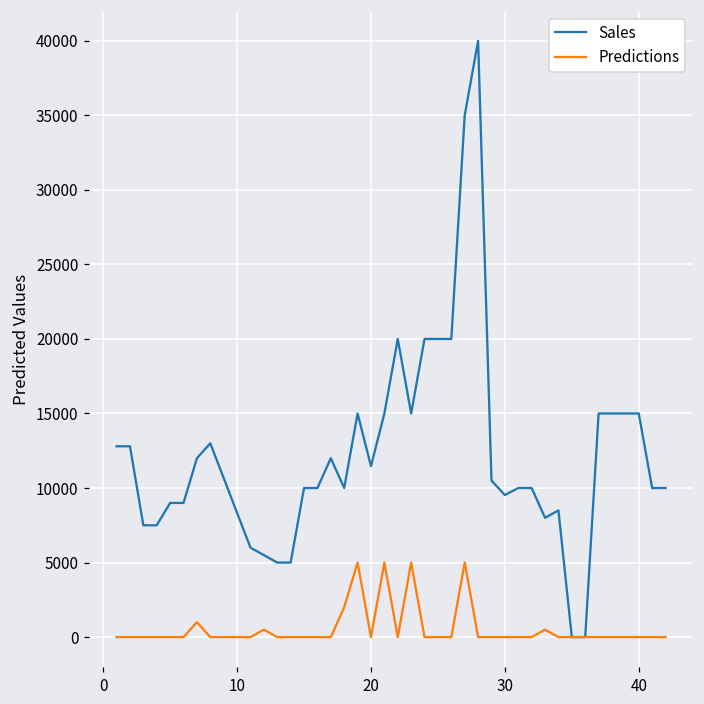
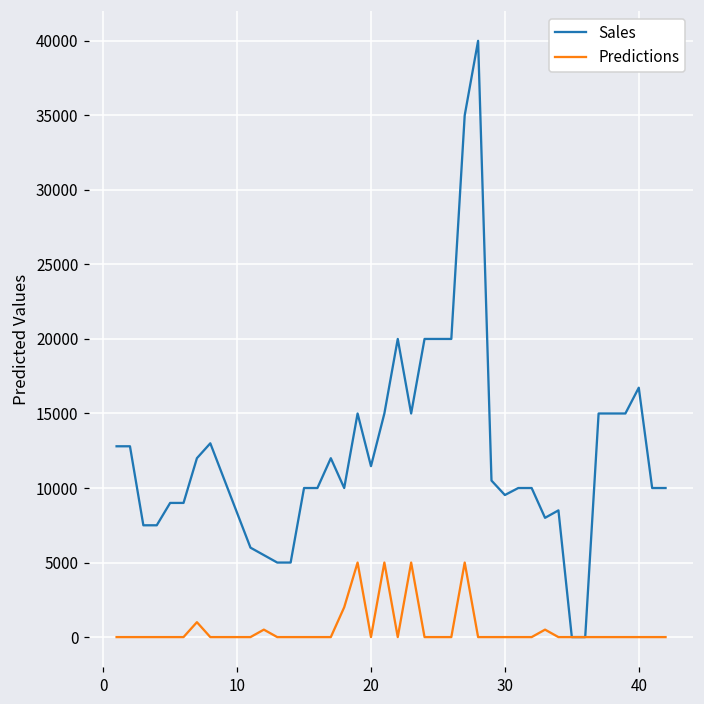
  {
    "Sales": {
      "20": 11500,
      "30": 9500,
-     "40": 15000
+     "40": 16700
    },
    "Predictions": {
      "20": 0,
      "30": 0,
      "40": 0
    }
  }
